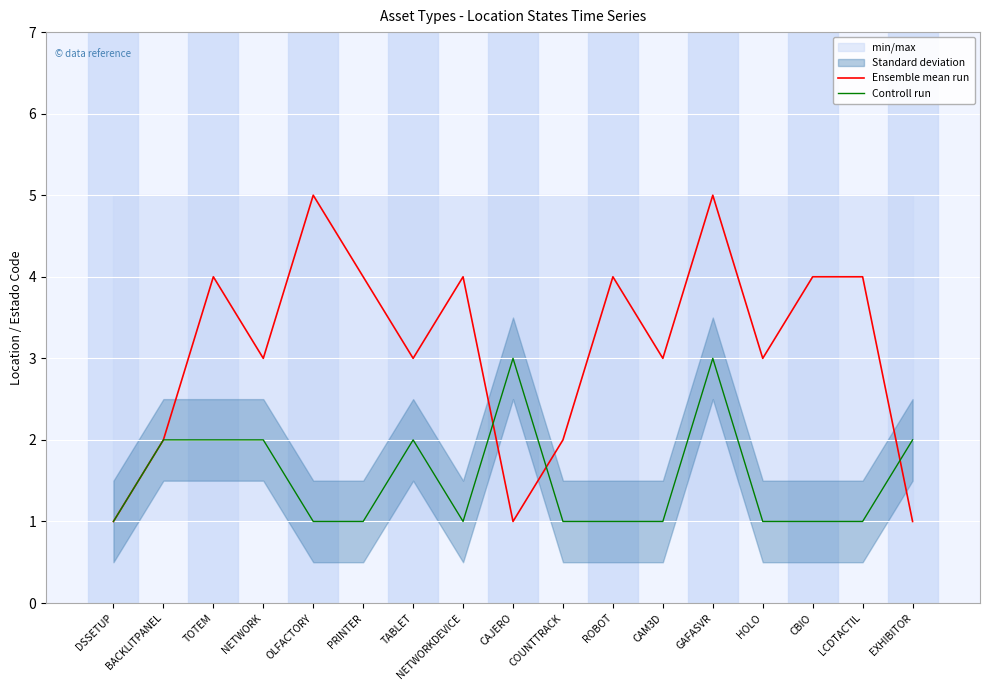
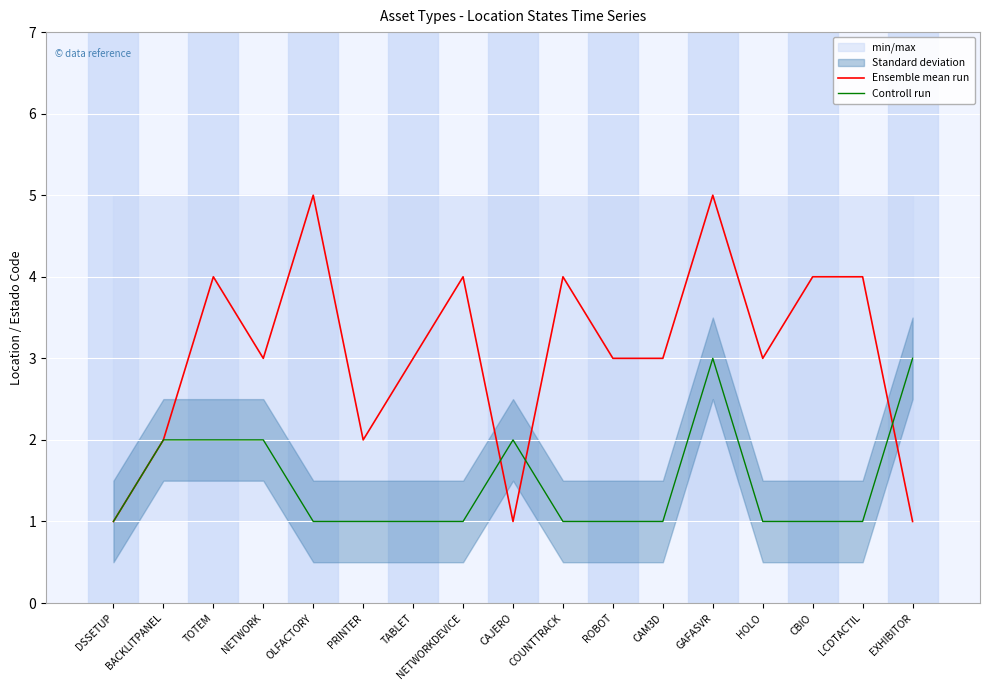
  {
    "min/max": {
      "DSSETUP": 5,
      "BACKLITPANEL": 5,
      "TOTEM": 5,
      "NETWORK": 5,
      "PRINTER": 5,
      "TABLET": 5,
      "NETWORKDEVICE": 5,
      "CAJERO": 5,
      "COUNTTRACK": 5,
      "ROBOT": 5,
      "CAM3D": 5,
      "HOLO": 5,
      "CBIO": 5,
      "LCDTACTIL": 5,
      "EXHIBITOR": 5
    },
    "Ensemble mean run": {
      "TOTEM": 4,
      "NETWORK": 3,
-     "PRINTER": 4,
+     "PRINTER": 2,
      "TABLET": 3,
      "NETWORKDEVICE": 4,
      "CAJERO": 1,
-     "COUNTTRACK": 2,
-     "ROBOT": 4,
+     "COUNTTRACK": 4,
+     "ROBOT": 3,
      "CAM3D": 3,
      "HOLO": 3,
      "CBIO": 4,
      "LCDTACTIL": 4,
      "EXHIBITOR": 1
    },
    "Controll run": {
      "TOTEM": 2,
      "NETWORK": 2,
      "OLFACTORY": 1,
      "PRINTER": 1,
-     "TABLET": 2,
+     "TABLET": 1,
      "NETWORKDEVICE": 1,
-     "CAJERO": 3,
+     "CAJERO": 2,
      "COUNTTRACK": 1,
      "ROBOT": 1,
      "CAM3D": 1,
      "GAFASVR": 3,
      "HOLO": 1,
      "CBIO": 1,
      "LCDTACTIL": 1,
-     "EXHIBITOR": 2
+     "EXHIBITOR": 3
    }
  }
